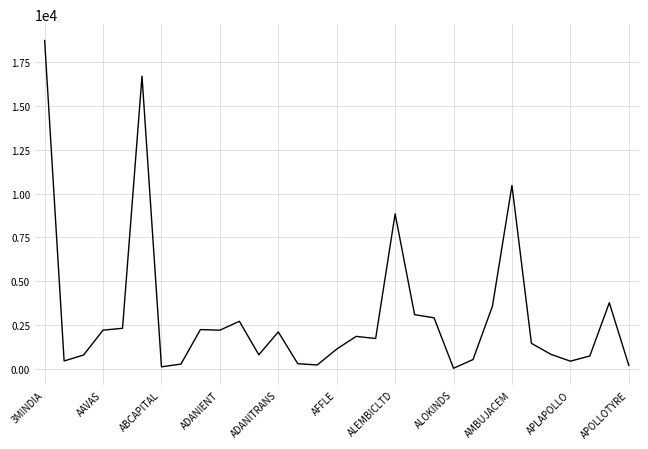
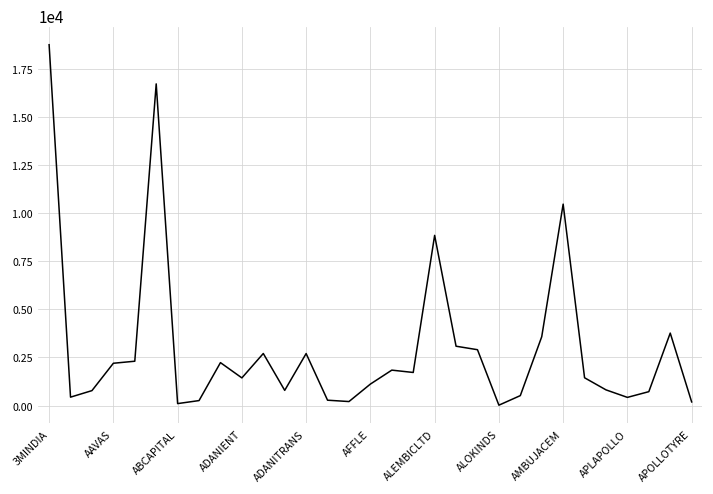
  {
    "3MINDIA": 18700,
    "AAVAS": 2200,
    "ABCAPITAL": 100,
-   "ADANIENT": 2200,
-   "ADANITRANS": 2100,
+   "ADANIENT": 1400,
+   "ADANITRANS": 2700,
    "AFFLE": 1100,
    "ALEMBICLTD": 8800,
    "ALOKINDS": 0,
    "AMBUJACEM": 10500,
    "APLAPOLLO": 400,
    "APOLLOTYRE": 200
  }
